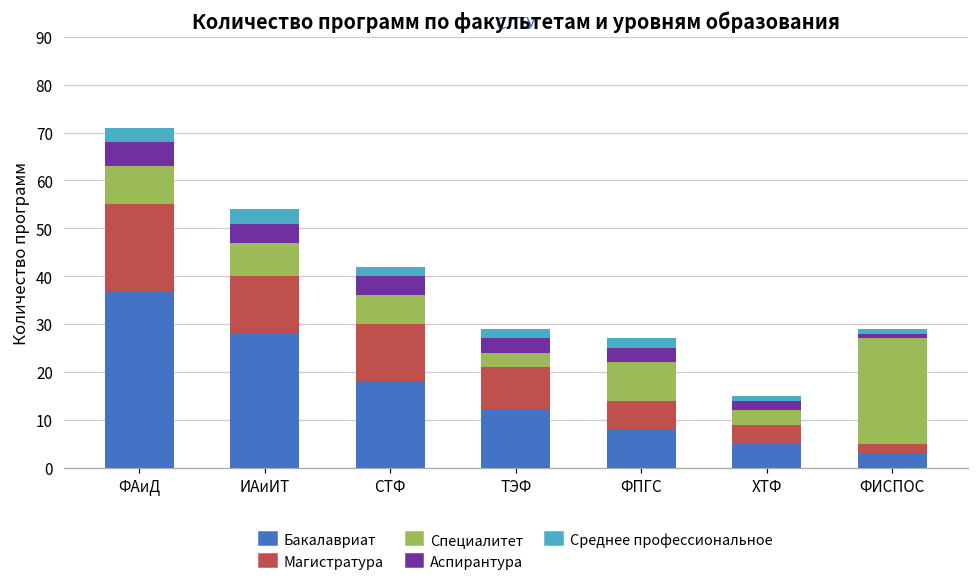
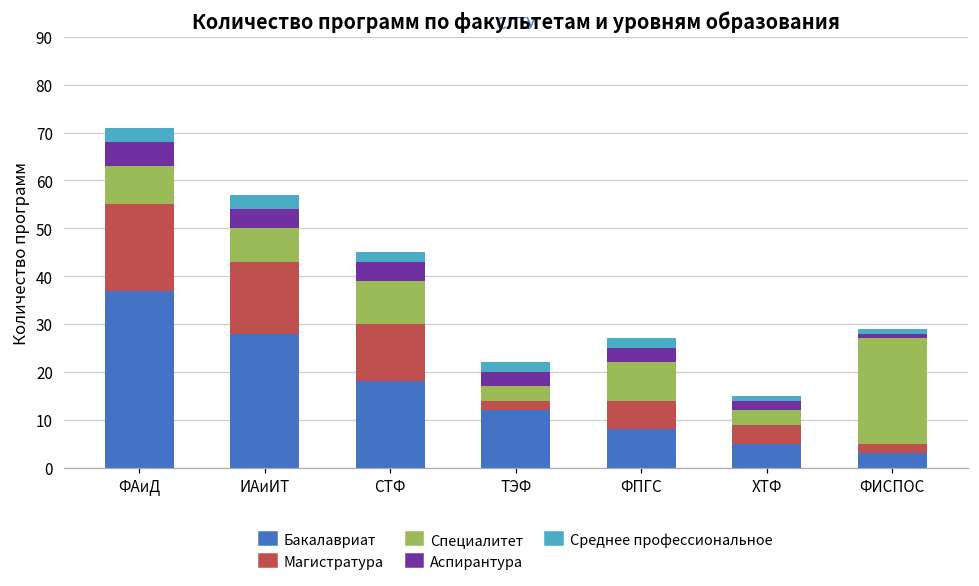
  {
    "Магистратура": {
      "ФАиД": 18,
-     "ИАиИТ": 12,
+     "ИАиИТ": 15,
      "СТФ": 12,
-     "ТЭФ": 9,
+     "ТЭФ": 2,
      "ФПГС": 6,
      "ХТФ": 4,
      "ФИСПОС": 2
    },
    "Специалитет": {
      "ФАиД": 8,
      "ИАиИТ": 7,
-     "СТФ": 6,
+     "СТФ": 9,
      "ТЭФ": 3,
      "ФПГС": 8,
      "ХТФ": 3,
      "ФИСПОС": 22
    },
    "Аспирантура": {
      "ФАиД": 5,
      "ИАиИТ": 4,
      "СТФ": 4,
      "ТЭФ": 3,
      "ФПГС": 3,
      "ХТФ": 2,
      "ФИСПОС": 1
    }
  }
